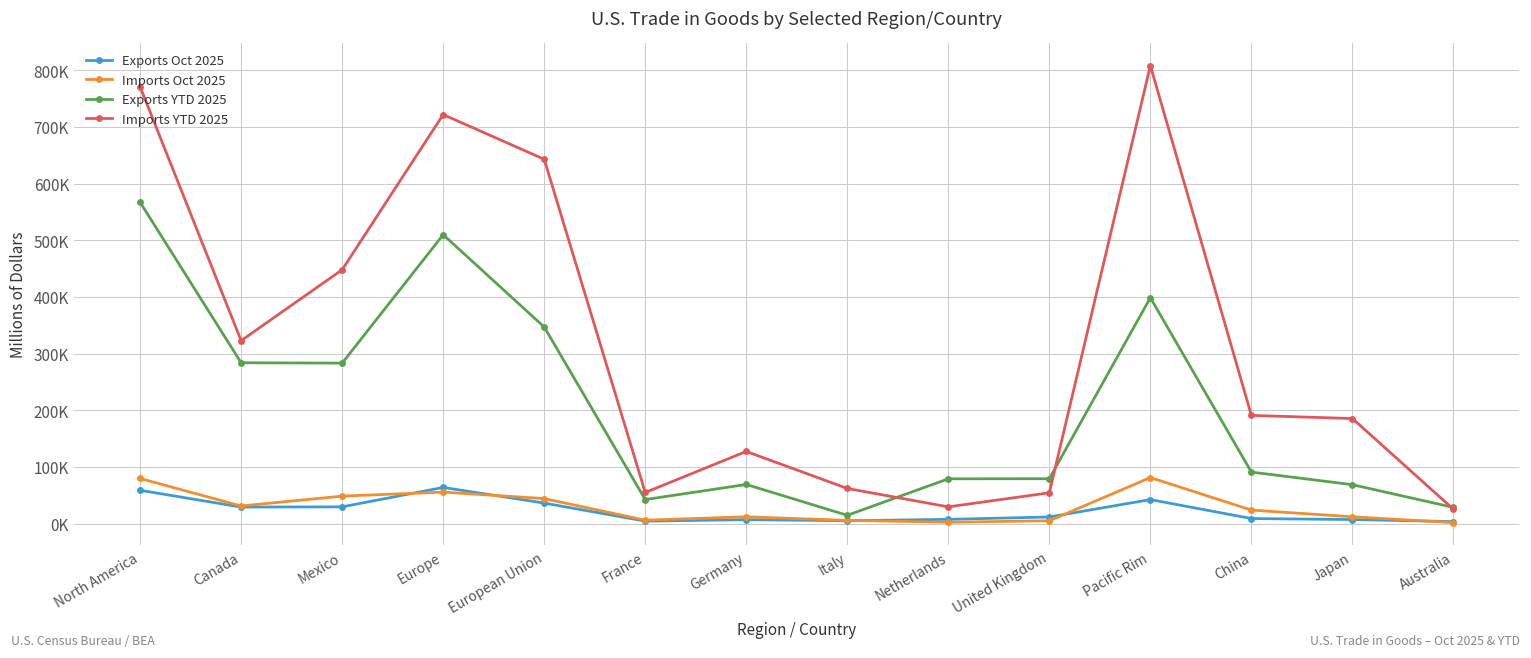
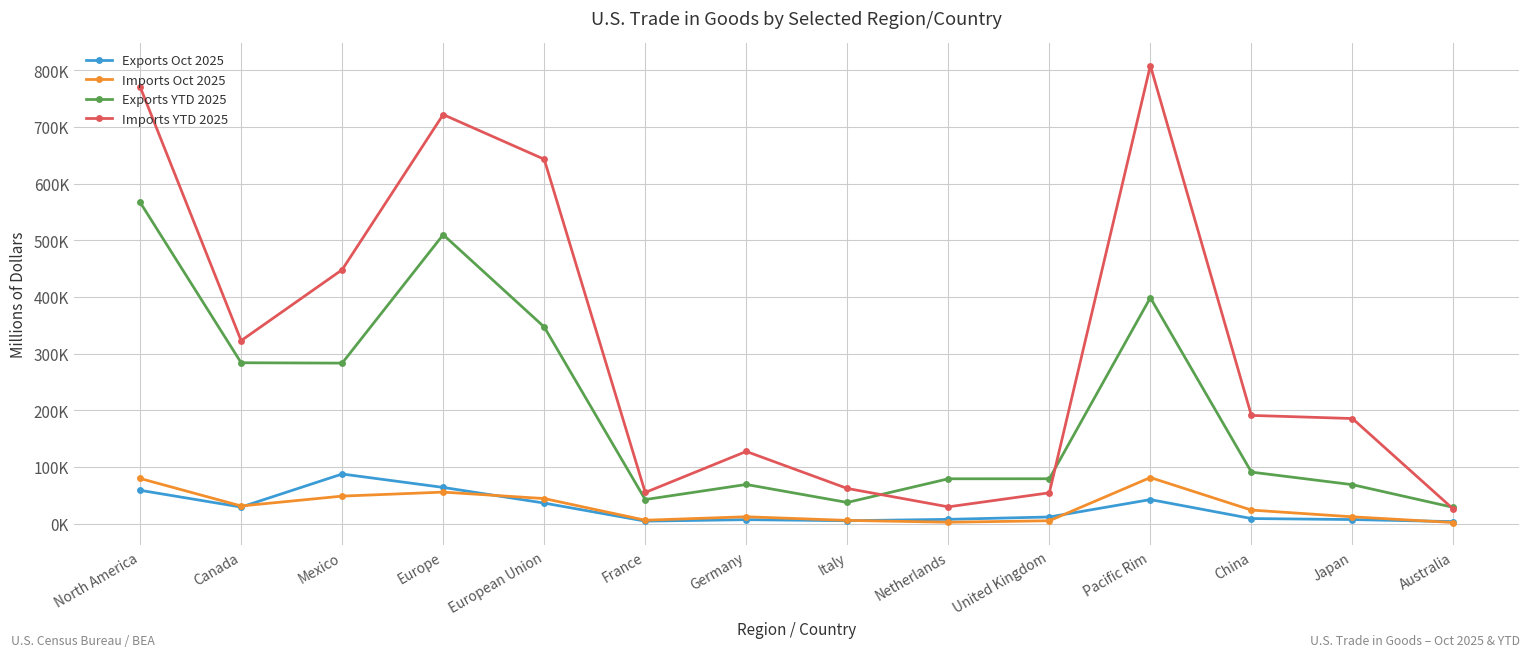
  {
    "Exports Oct 2025": {
      "North America": 60000,
-     "Mexico": 30000,
+     "Mexico": 90000,
      "Europe": 60000,
      "European Union": 40000,
      "Germany": 10000,
      "Netherlands": 10000,
      "United Kingdom": 10000,
      "Pacific Rim": 40000,
      "China": 10000
    },
    "Imports Oct 2025": {
      "North America": 80000,
      "Mexico": 50000,
      "Europe": 60000,
      "European Union": 40000,
      "Germany": 10000,
      "Netherlands": 0,
      "United Kingdom": 10000,
      "Pacific Rim": 80000,
      "China": 20000
    },
    "Exports YTD 2025": {
      "North America": 570000,
      "Canada": 280000,
      "Mexico": 280000,
      "Europe": 510000,
      "European Union": 350000,
      "France": 40000,
      "Germany": 70000,
-     "Italy": 10000,
+     "Italy": 40000,
      "Netherlands": 80000,
      "United Kingdom": 80000,
      "Pacific Rim": 400000,
      "China": 90000,
      "Japan": 70000
    },
    "Imports YTD 2025": {
      "North America": 770000,
      "Canada": 320000,
      "Mexico": 450000,
      "Europe": 720000,
      "European Union": 640000,
      "France": 50000,
      "Germany": 130000,
      "Italy": 60000,
      "Netherlands": 30000,
      "United Kingdom": 50000,
      "Pacific Rim": 810000,
      "China": 190000,
      "Japan": 190000
    }
  }
